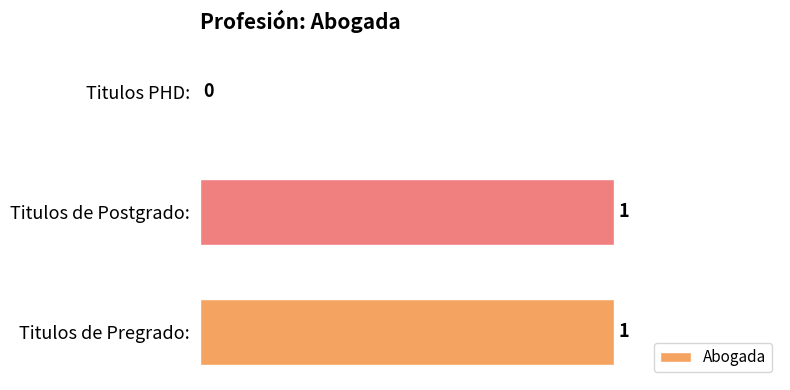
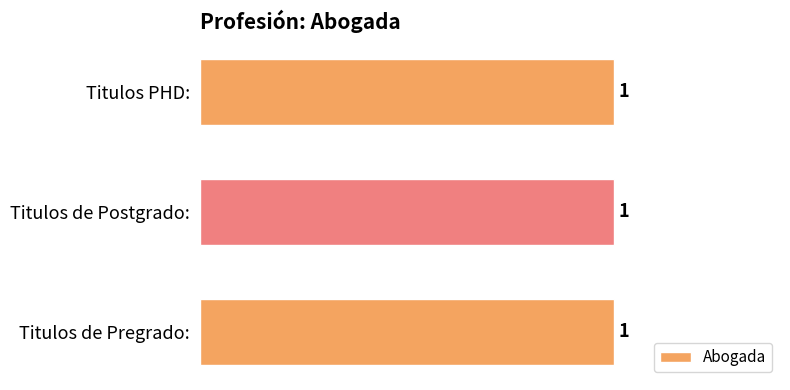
  {
-   "Titulos PHD:": 0,
+   "Titulos PHD:": 1,
    "Titulos de Postgrado:": 1,
    "Titulos de Pregrado:": 1
  }
